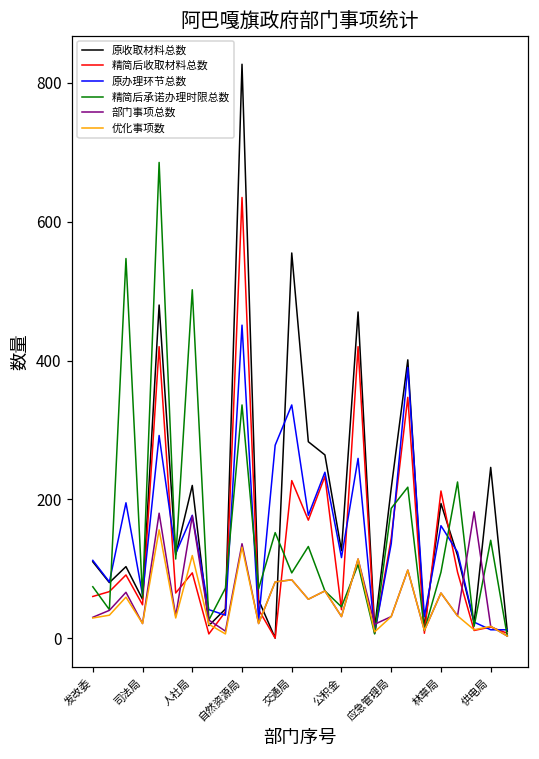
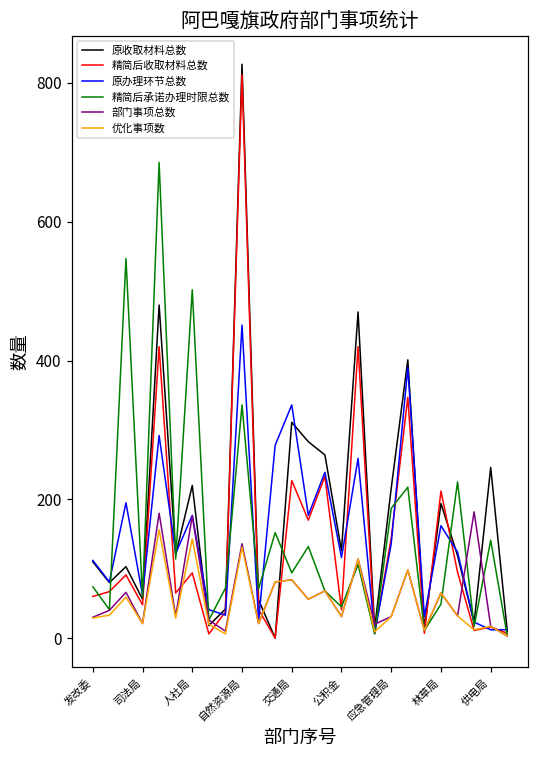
  {
    "原收取材料总数": {
      "人社局": 220,
      "自然资源局": 830,
-     "交通局": 560,
+     "交通局": 310,
      "公积金": 130,
      "应急管理局": 220,
      "林草局": 190,
      "供电局": 250
    },
    "精简后收取材料总数": {
      "发改委": 60,
      "司法局": 50,
      "人社局": 90,
-     "自然资源局": 640,
+     "自然资源局": 810,
      "交通局": 230,
      "应急管理局": 140,
      "林草局": 210
    },
    "原办理环节总数": {
      "自然资源局": 450,
      "交通局": 340,
      "公积金": 120,
      "应急管理局": 140,
      "林草局": 160
    },
    "精简后承诺办理时限总数": {
      "发改委": 70,
      "人社局": 500,
      "自然资源局": 340,
      "交通局": 90,
      "应急管理局": 190,
-     "林草局": 100,
+     "林草局": 50,
      "供电局": 140
    },
    "部门事项总数": {
      "自然资源局": 140
    },
    "优化事项数": {
-     "人社局": 120,
+     "人社局": 140,
      "自然资源局": 130
    }
  }
